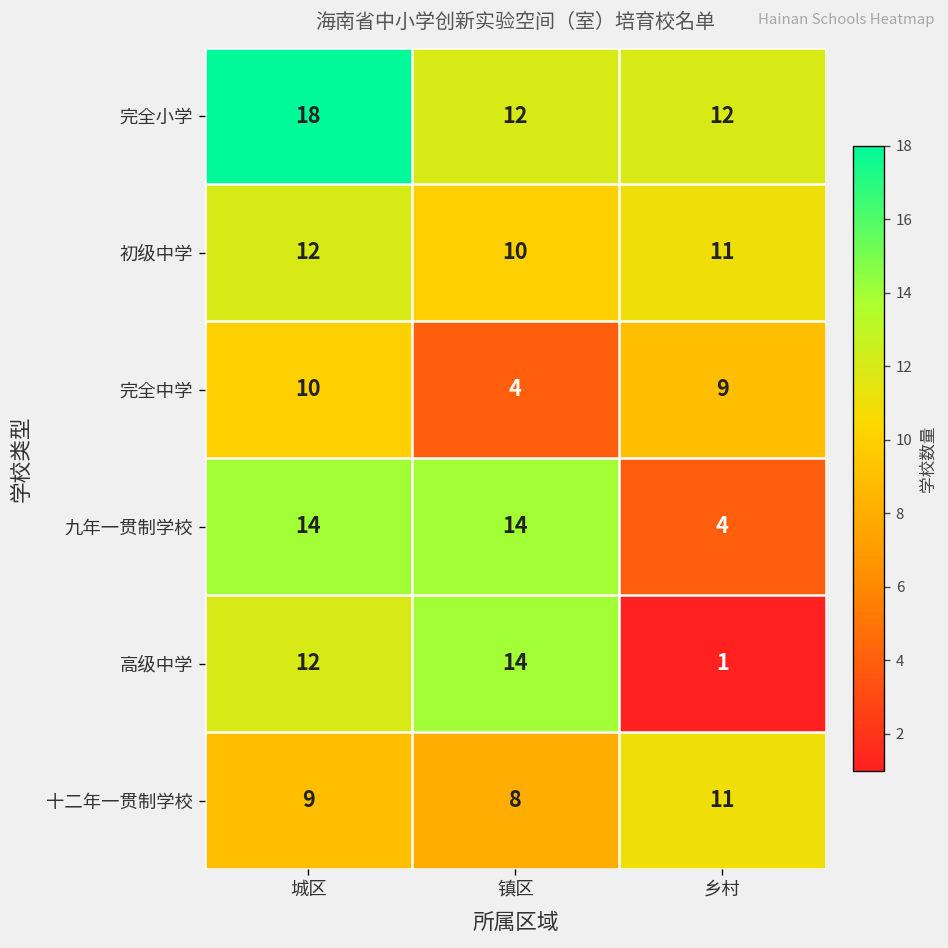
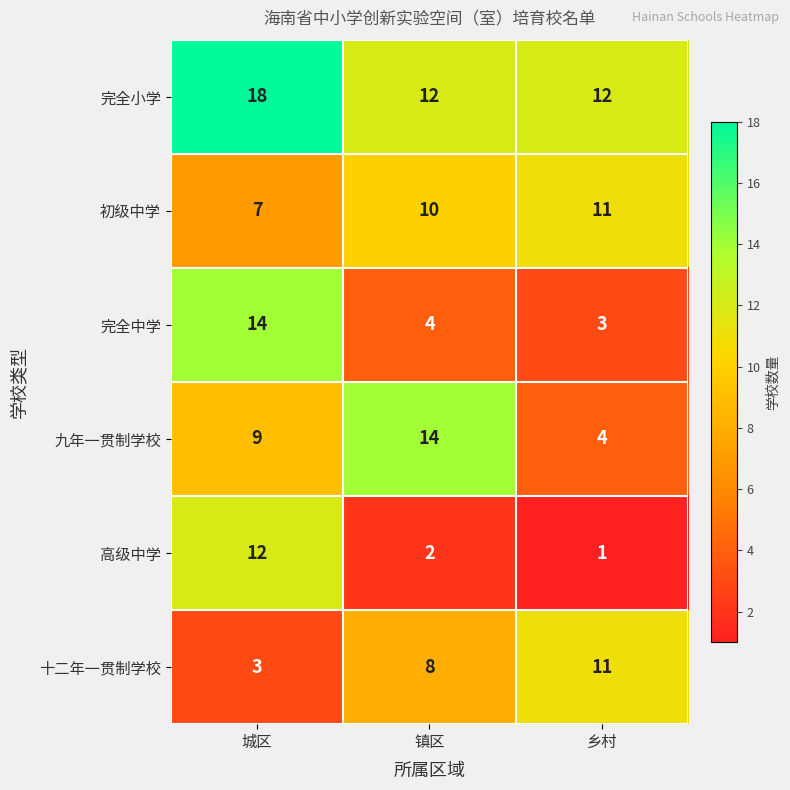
  {
    "完全小学": {
      "城区": 18,
      "镇区": 12,
      "乡村": 12
    },
    "初级中学": {
-     "城区": 12,
+     "城区": 7,
      "镇区": 10,
      "乡村": 11
    },
    "完全中学": {
-     "城区": 10,
+     "城区": 14,
      "镇区": 4,
-     "乡村": 9
+     "乡村": 3
    },
    "九年一贯制学校": {
-     "城区": 14,
+     "城区": 9,
      "镇区": 14,
      "乡村": 4
    },
    "高级中学": {
      "城区": 12,
-     "镇区": 14,
+     "镇区": 2,
      "乡村": 1
    },
    "十二年一贯制学校": {
-     "城区": 9,
+     "城区": 3,
      "镇区": 8,
      "乡村": 11
    }
  }
